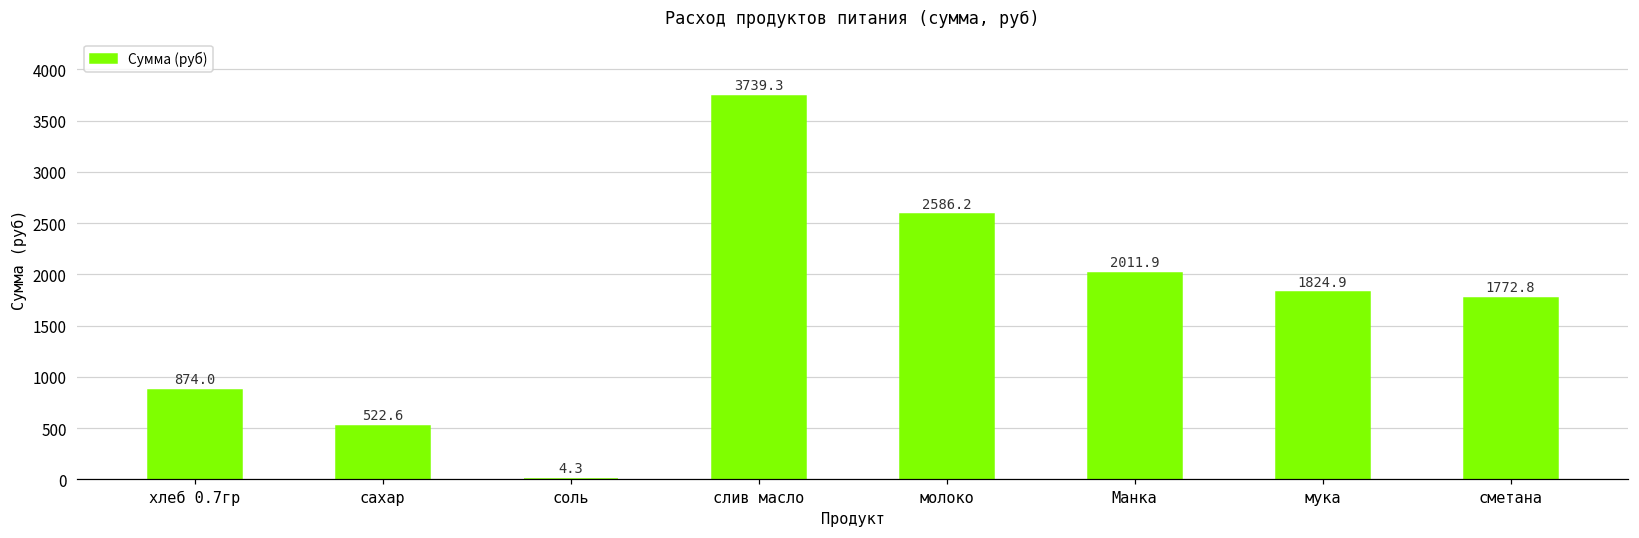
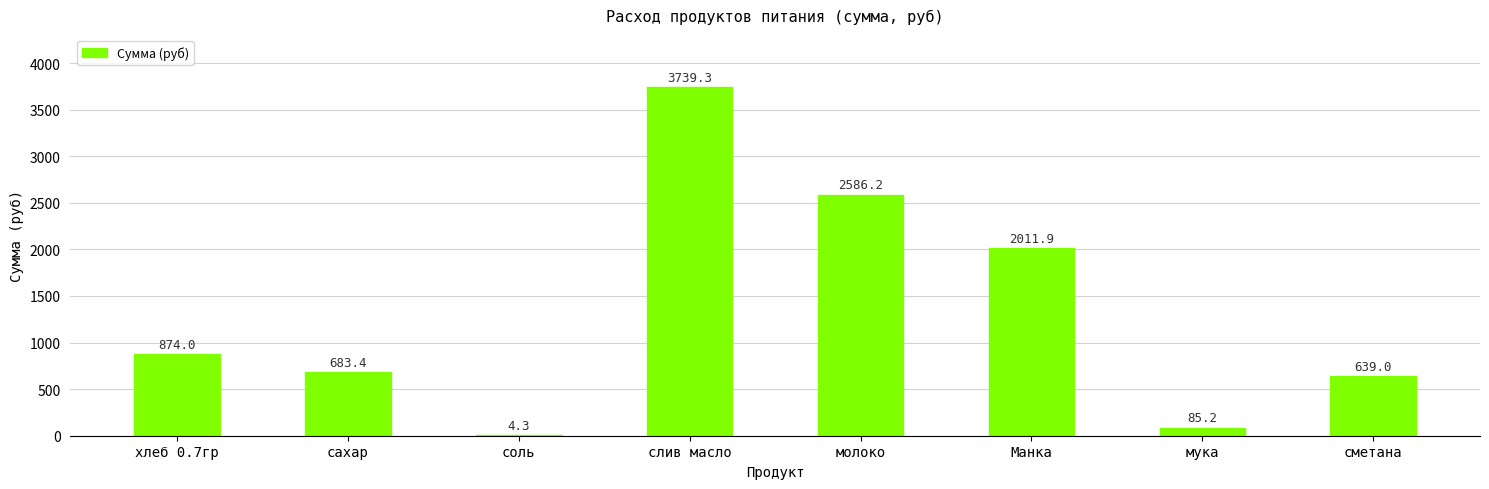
  {
    "хлеб 0.7гр": 874.0,
-   "сахар": 522.6,
+   "сахар": 683.4,
    "соль": 4.3,
    "слив масло": 3739.3,
    "молоко": 2586.2,
    "Манка": 2011.9,
-   "мука": 1824.9,
-   "сметана": 1772.8
+   "мука": 85.2,
+   "сметана": 639.0
  }
